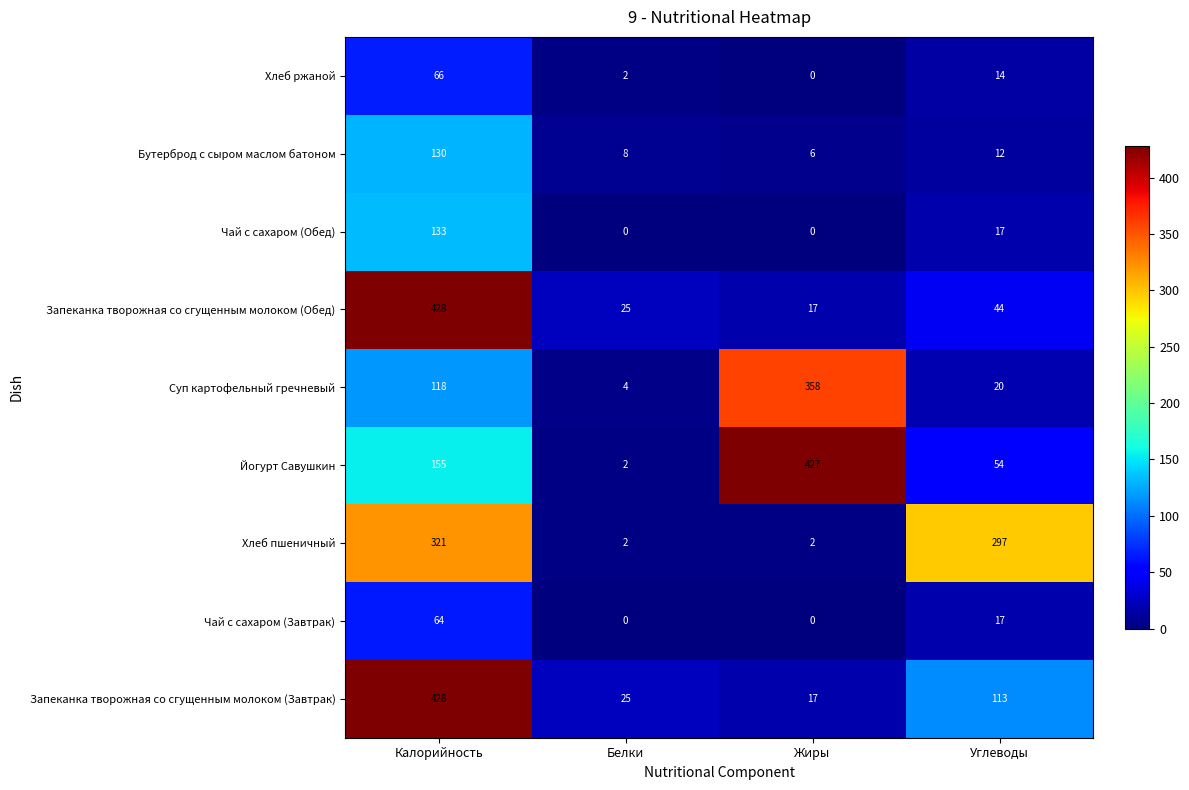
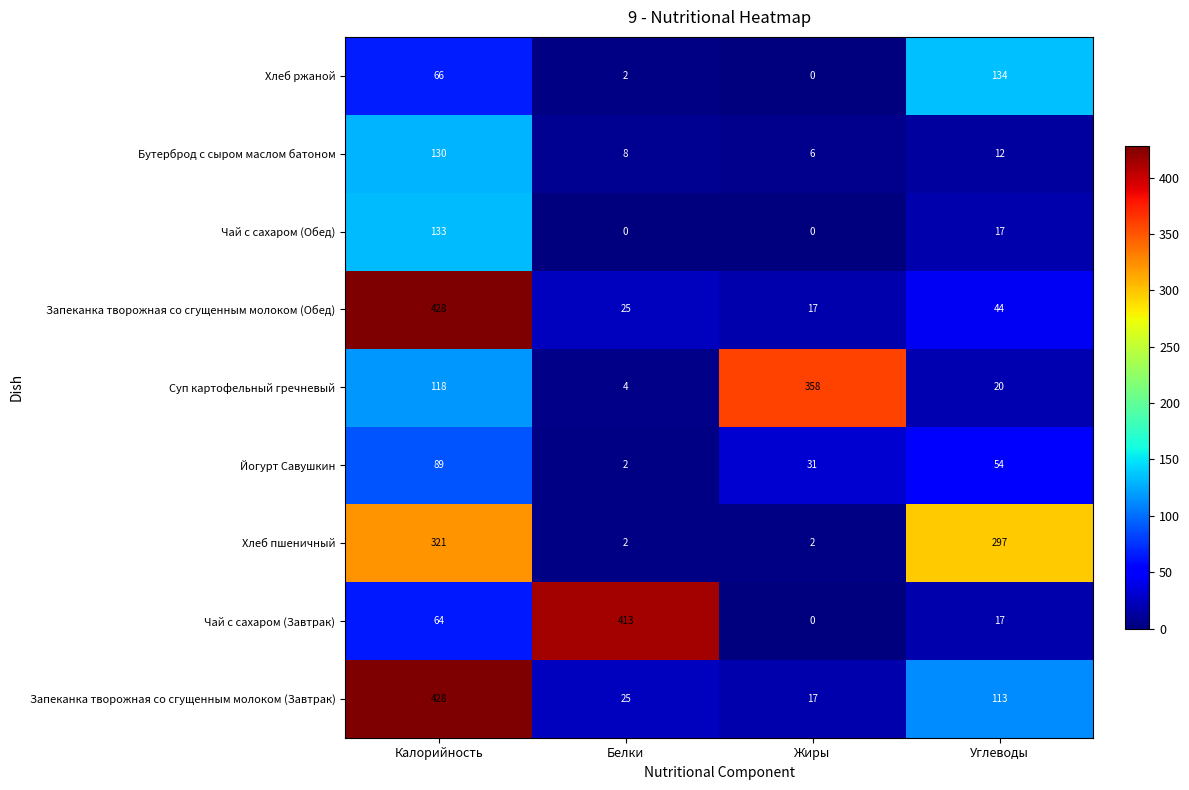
  {
    "Хлеб ржаной": {
      "Калорийность": 66,
      "Белки": 2,
      "Жиры": 0,
-     "Углеводы": 14
+     "Углеводы": 134
    },
    "Бутерброд с сыром маслом батоном": {
      "Калорийность": 130,
      "Белки": 8,
      "Жиры": 6,
      "Углеводы": 12
    },
    "Чай с сахаром (Обед)": {
      "Калорийность": 133,
      "Белки": 0,
      "Жиры": 0,
      "Углеводы": 17
    },
    "Запеканка творожная со сгущенным молоком (Обед)": {
      "Калорийность": 428,
      "Белки": 25,
      "Жиры": 17,
      "Углеводы": 44
    },
    "Суп картофельный гречневый": {
      "Калорийность": 118,
      "Белки": 4,
      "Жиры": 358,
      "Углеводы": 20
    },
    "Йогурт Савушкин": {
-     "Калорийность": 155,
+     "Калорийность": 89,
      "Белки": 2,
-     "Жиры": 427,
+     "Жиры": 31,
      "Углеводы": 54
    },
    "Хлеб пшеничный": {
      "Калорийность": 321,
      "Белки": 2,
      "Жиры": 2,
      "Углеводы": 297
    },
    "Чай с сахаром (Завтрак)": {
      "Калорийность": 64,
-     "Белки": 0,
+     "Белки": 413,
      "Жиры": 0,
      "Углеводы": 17
    },
    "Запеканка творожная со сгущенным молоком (Завтрак)": {
      "Калорийность": 428,
      "Белки": 25,
      "Жиры": 17,
      "Углеводы": 113
    }
  }
